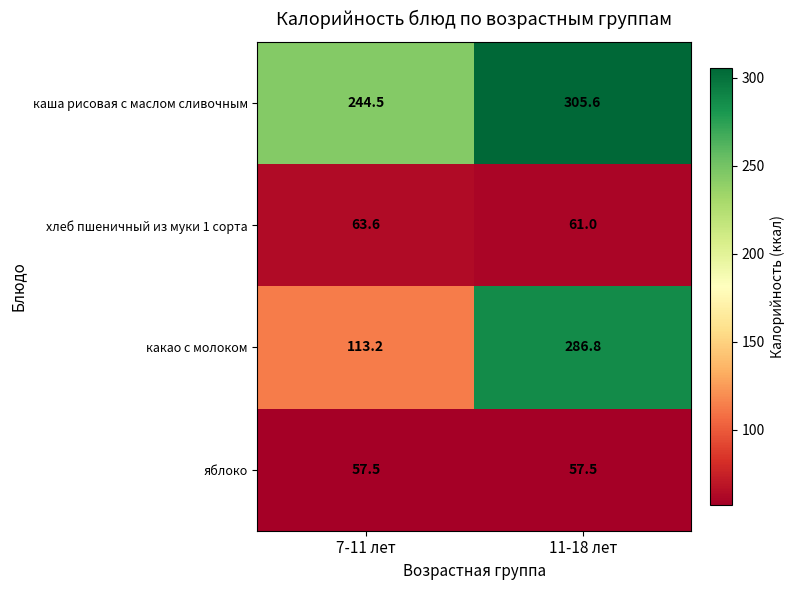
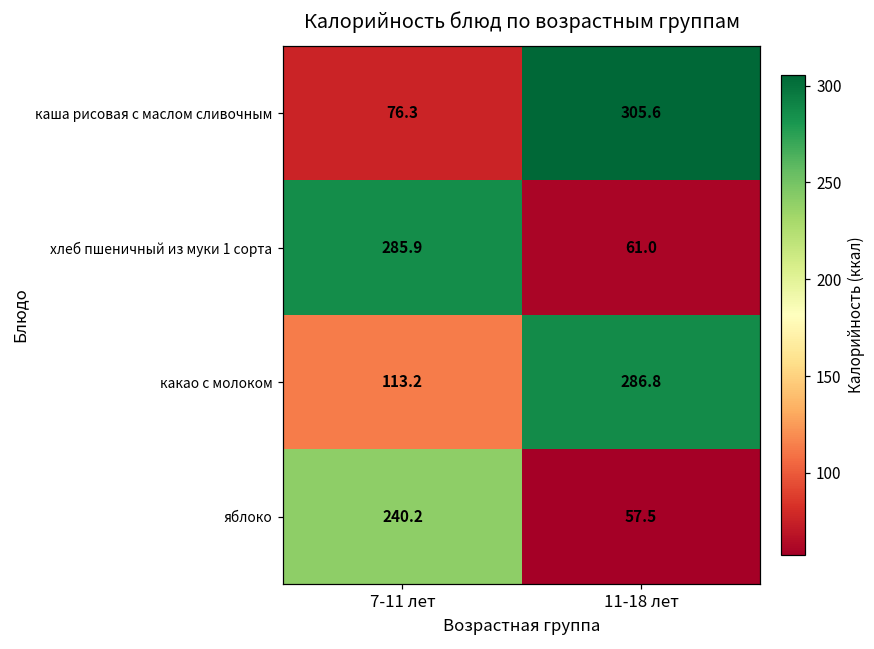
  {
    "каша рисовая с маслом сливочным": {
-     "7-11 лет": 244.5,
+     "7-11 лет": 76.3,
      "11-18 лет": 305.6
    },
    "хлеб пшеничный из муки 1 сорта": {
-     "7-11 лет": 63.6,
+     "7-11 лет": 285.9,
      "11-18 лет": 61.0
    },
    "какао с молоком": {
      "7-11 лет": 113.2,
      "11-18 лет": 286.8
    },
    "яблоко": {
-     "7-11 лет": 57.5,
+     "7-11 лет": 240.2,
      "11-18 лет": 57.5
    }
  }
